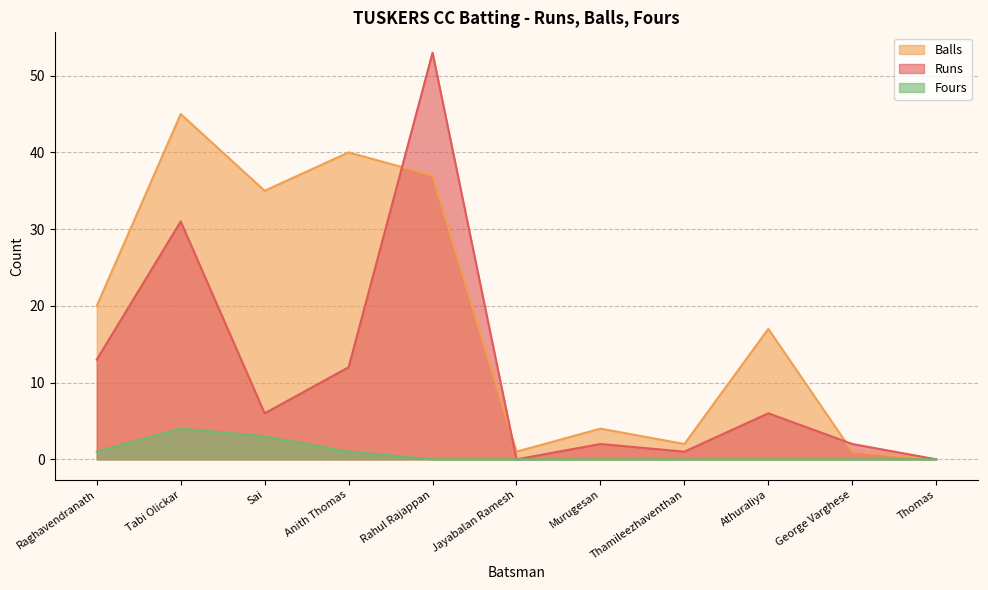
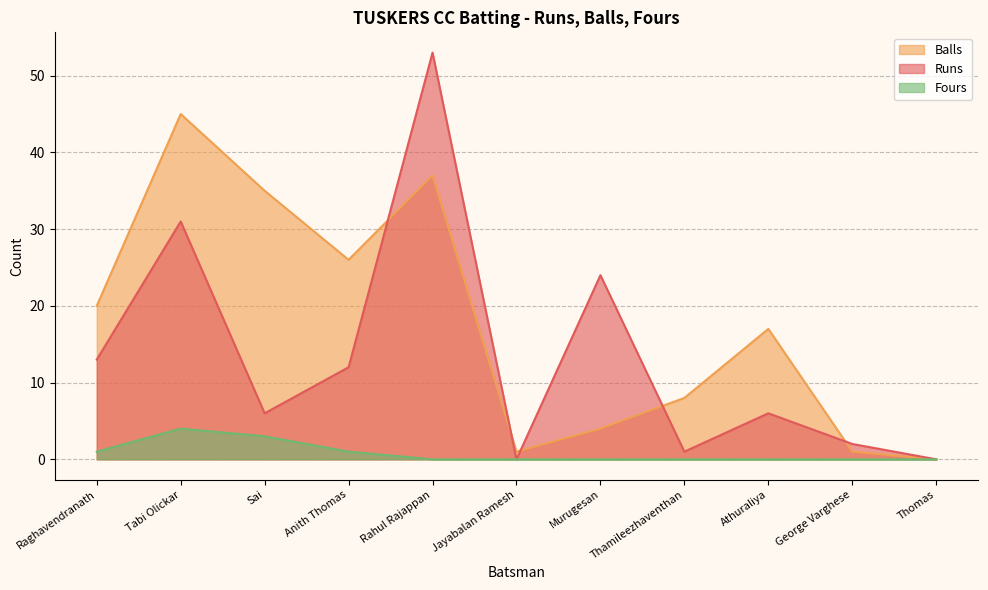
  {
    "Balls": {
      "Raghavendranath": 20,
      "Tabi Olickar": 45,
      "Sai": 35,
-     "Anith Thomas": 40,
+     "Anith Thomas": 26,
      "Rahul Rajappan": 37,
      "Jayabalan Ramesh": 1,
      "Murugesan": 4,
-     "Thamileezhaventhan": 2,
+     "Thamileezhaventhan": 8,
      "Athuraliya": 17,
      "George Varghese": 1
    },
    "Runs": {
      "Raghavendranath": 13,
      "Tabi Olickar": 31,
      "Sai": 6,
      "Anith Thomas": 12,
      "Rahul Rajappan": 53,
-     "Murugesan": 2,
+     "Murugesan": 24,
      "Thamileezhaventhan": 1,
      "Athuraliya": 6,
      "George Varghese": 2
    },
    "Fours": {
      "Raghavendranath": 1,
      "Tabi Olickar": 4,
      "Sai": 3,
      "Anith Thomas": 1,
      "Rahul Rajappan": 0,
      "Murugesan": 0,
      "Thamileezhaventhan": 0,
      "Athuraliya": 0,
      "George Varghese": 0
    }
  }
